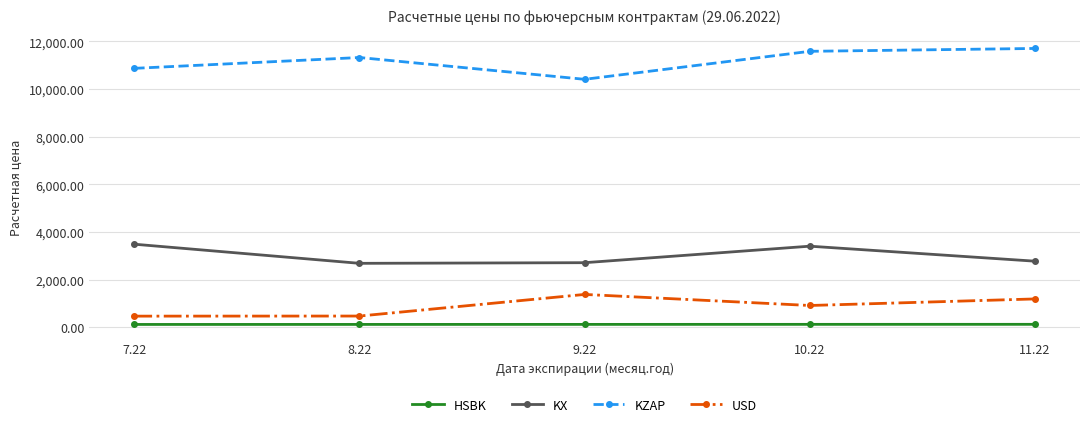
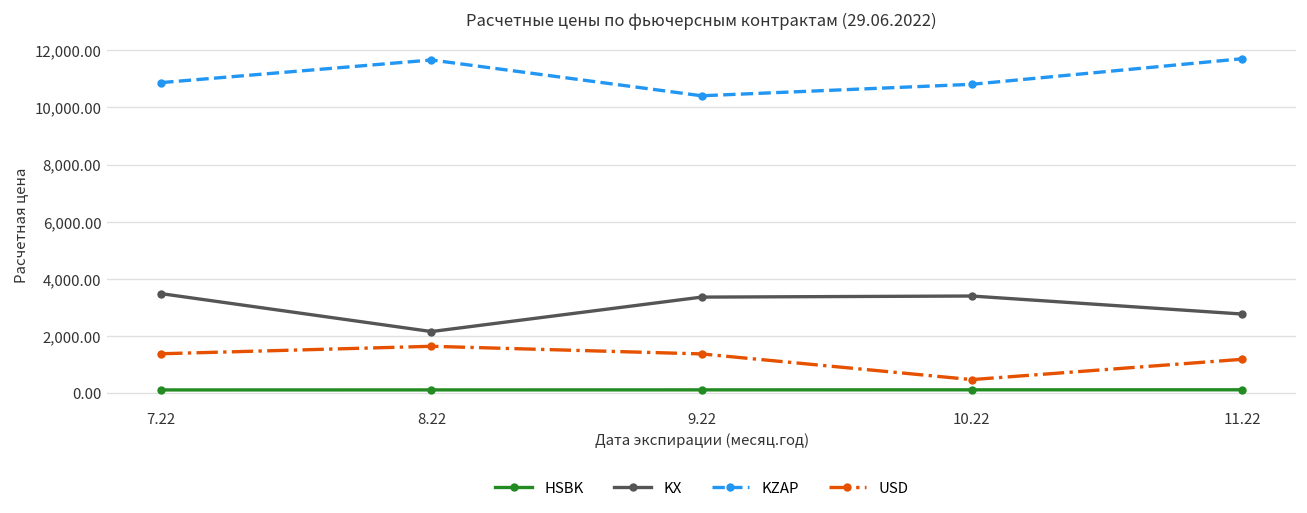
  {
    "HSBK": {
      "7.22": "100",
      "8.22": "100",
      "9.22": "100",
      "10.22": "100",
      "11.22": "100"
    },
    "KX": {
      "7.22": "3,500",
-     "8.22": "2,700",
-     "9.22": "2,700",
+     "8.22": "2,200",
+     "9.22": "3,400",
      "10.22": "3,400",
      "11.22": "2,800"
    },
    "KZAP": {
      "7.22": "10,900",
-     "8.22": "11,300",
+     "8.22": "11,700",
      "9.22": "10,400",
-     "10.22": "11,600",
+     "10.22": "10,800",
      "11.22": "11,700"
    },
    "USD": {
-     "7.22": "500",
-     "8.22": "500",
+     "7.22": "1,400",
+     "8.22": "1,600",
      "9.22": "1,400",
-     "10.22": "900",
+     "10.22": "500",
      "11.22": "1,200"
    }
  }
